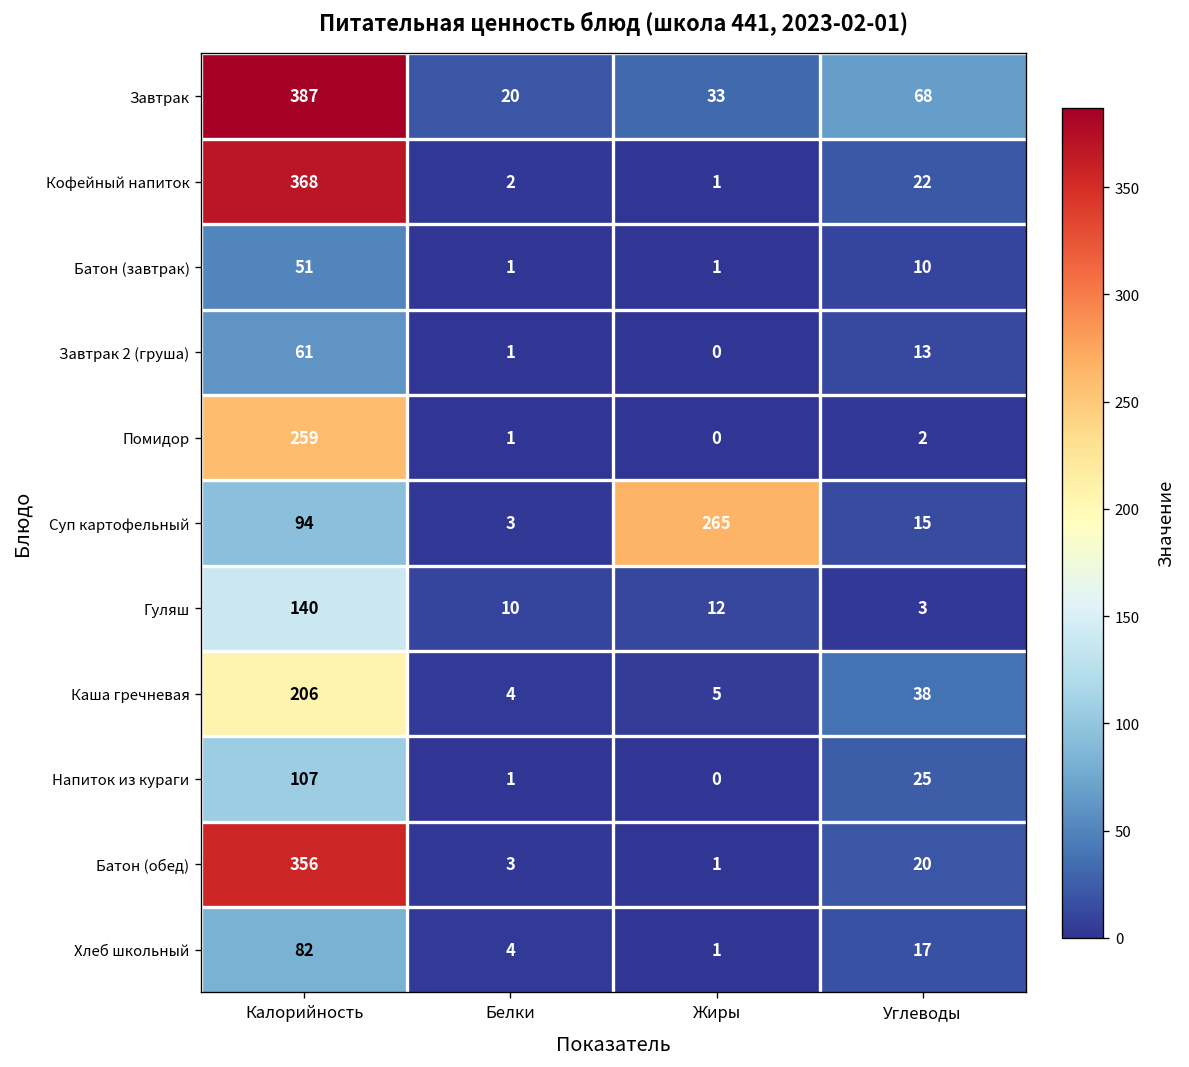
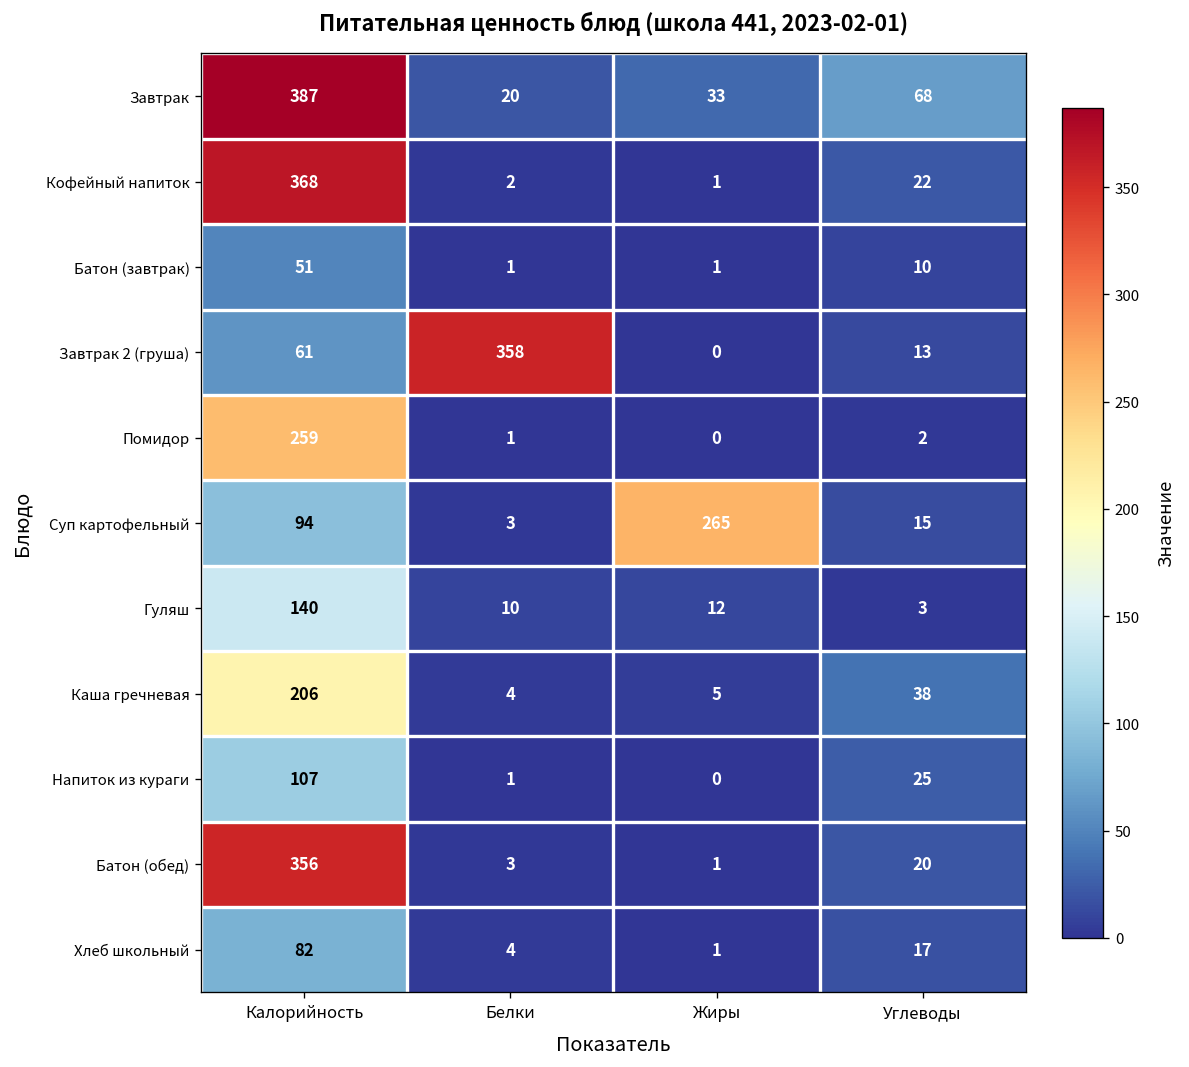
  {
    "Завтрак": {
      "Калорийность": 387,
      "Белки": 20,
      "Жиры": 33,
      "Углеводы": 68
    },
    "Кофейный напиток": {
      "Калорийность": 368,
      "Белки": 2,
      "Жиры": 1,
      "Углеводы": 22
    },
    "Батон (завтрак)": {
      "Калорийность": 51,
      "Белки": 1,
      "Жиры": 1,
      "Углеводы": 10
    },
    "Завтрак 2 (груша)": {
      "Калорийность": 61,
-     "Белки": 1,
+     "Белки": 358,
      "Жиры": 0,
      "Углеводы": 13
    },
    "Помидор": {
      "Калорийность": 259,
      "Белки": 1,
      "Жиры": 0,
      "Углеводы": 2
    },
    "Суп картофельный": {
      "Калорийность": 94,
      "Белки": 3,
      "Жиры": 265,
      "Углеводы": 15
    },
    "Гуляш": {
      "Калорийность": 140,
      "Белки": 10,
      "Жиры": 12,
      "Углеводы": 3
    },
    "Каша гречневая": {
      "Калорийность": 206,
      "Белки": 4,
      "Жиры": 5,
      "Углеводы": 38
    },
    "Напиток из кураги": {
      "Калорийность": 107,
      "Белки": 1,
      "Жиры": 0,
      "Углеводы": 25
    },
    "Батон (обед)": {
      "Калорийность": 356,
      "Белки": 3,
      "Жиры": 1,
      "Углеводы": 20
    },
    "Хлеб школьный": {
      "Калорийность": 82,
      "Белки": 4,
      "Жиры": 1,
      "Углеводы": 17
    }
  }
